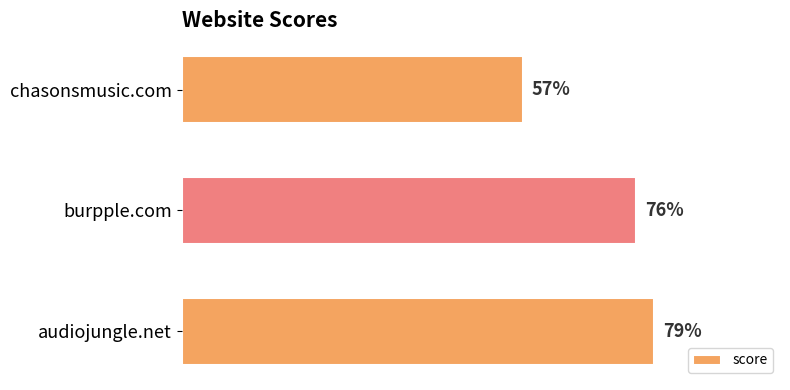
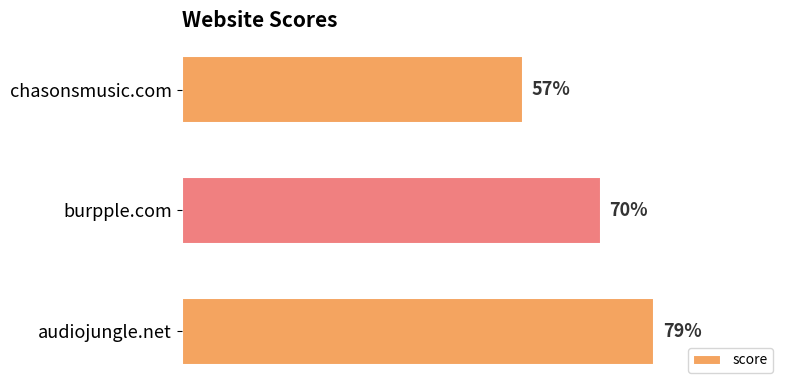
  {
    "chasonsmusic.com": "57%",
-   "burpple.com": "76%",
+   "burpple.com": "70%",
    "audiojungle.net": "79%"
  }
